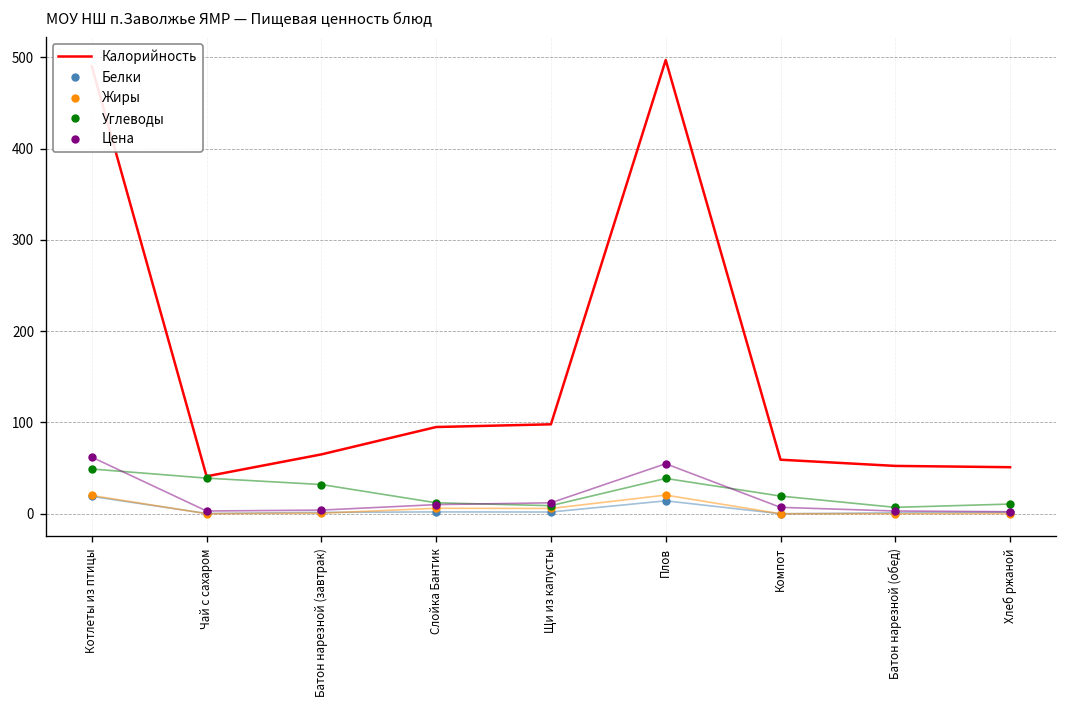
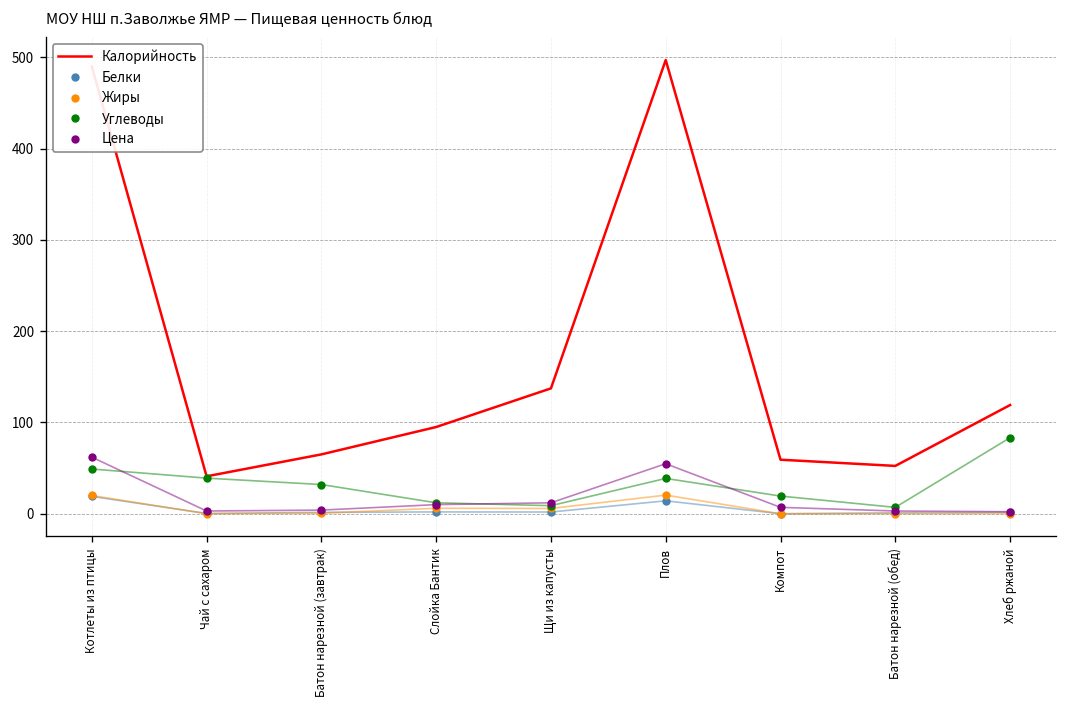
  {
    "Калорийность": {
      "Батон нарезной (завтрак)": 70,
      "Слойка Бантик": 100,
-     "Щи из капусты": 100,
+     "Щи из капусты": 140,
      "Плов": 500,
      "Компот": 60,
      "Батон нарезной (обед)": 50,
-     "Хлеб ржаной": 50
+     "Хлеб ржаной": 120
    },
    "Белки": {
      "Слойка Бантик": 0,
      "Щи из капусты": 0,
      "Плов": 10
    },
    "Жиры": {
      "Слойка Бантик": 10,
      "Плов": 20
    },
    "Углеводы": {
      "Котлеты из птицы": 50,
      "Батон нарезной (завтрак)": 30,
      "Плов": 40,
      "Компот": 20,
      "Батон нарезной (обед)": 10,
-     "Хлеб ржаной": 10
+     "Хлеб ржаной": 80
    },
    "Цена": {
      "Котлеты из птицы": 60,
      "Плов": 50,
      "Компот": 10
    }
  }
